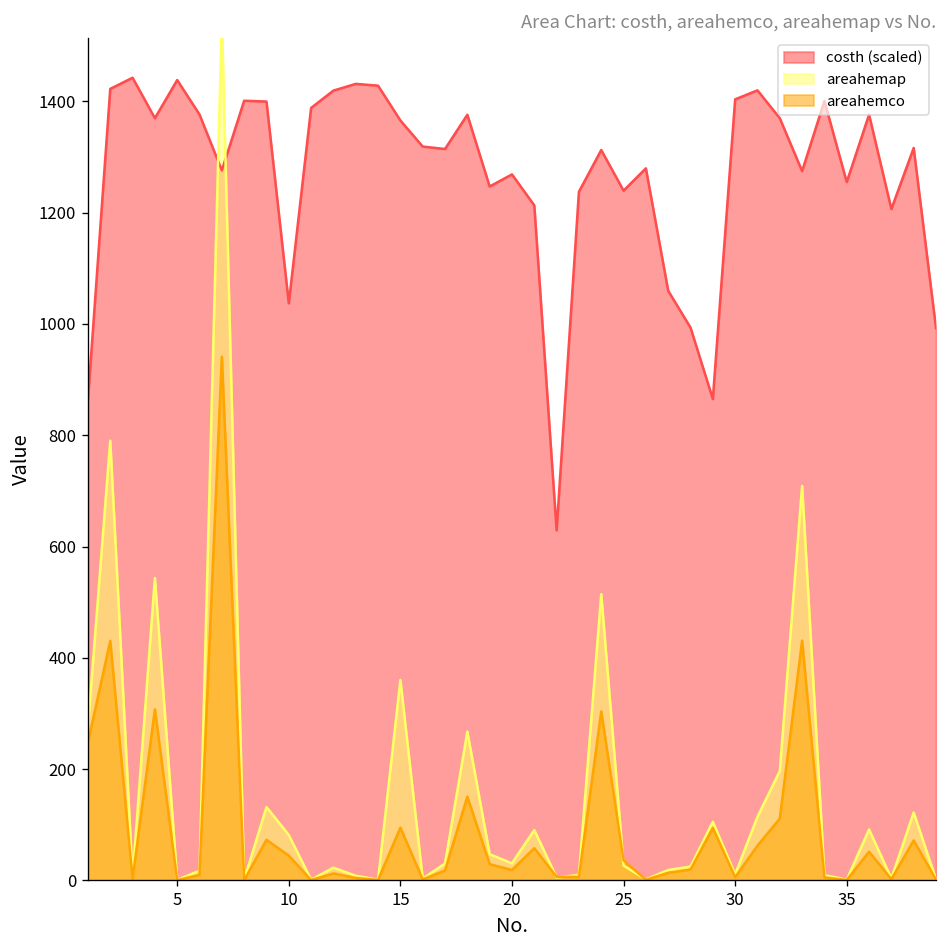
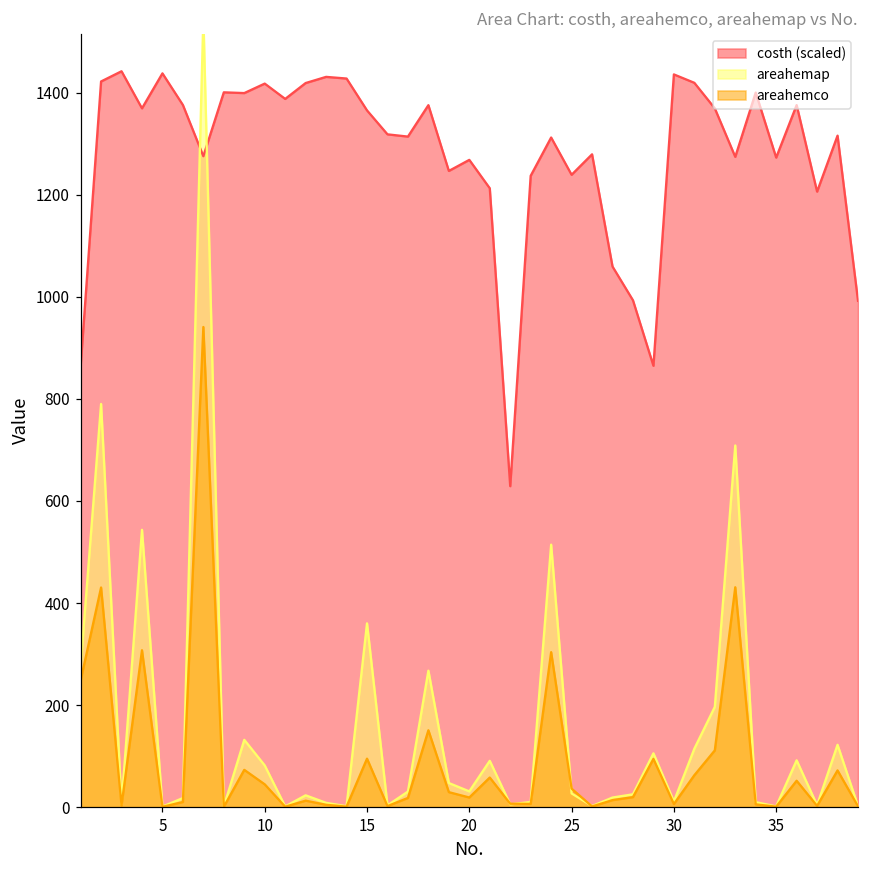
  {
    "costh (scaled)": {
      "5": 1440,
-     "10": 1040,
+     "10": 1420,
      "15": 1370,
      "20": 1270,
      "25": 1240,
-     "30": 1400,
-     "35": 1250
+     "30": 1440,
+     "35": 1270
    },
    "areahemap": {
      "10": 80,
      "15": 360,
      "20": 30,
      "25": 30
    },
    "areahemco": {
      "10": 40,
      "15": 90,
      "20": 20,
      "25": 40
    }
  }
